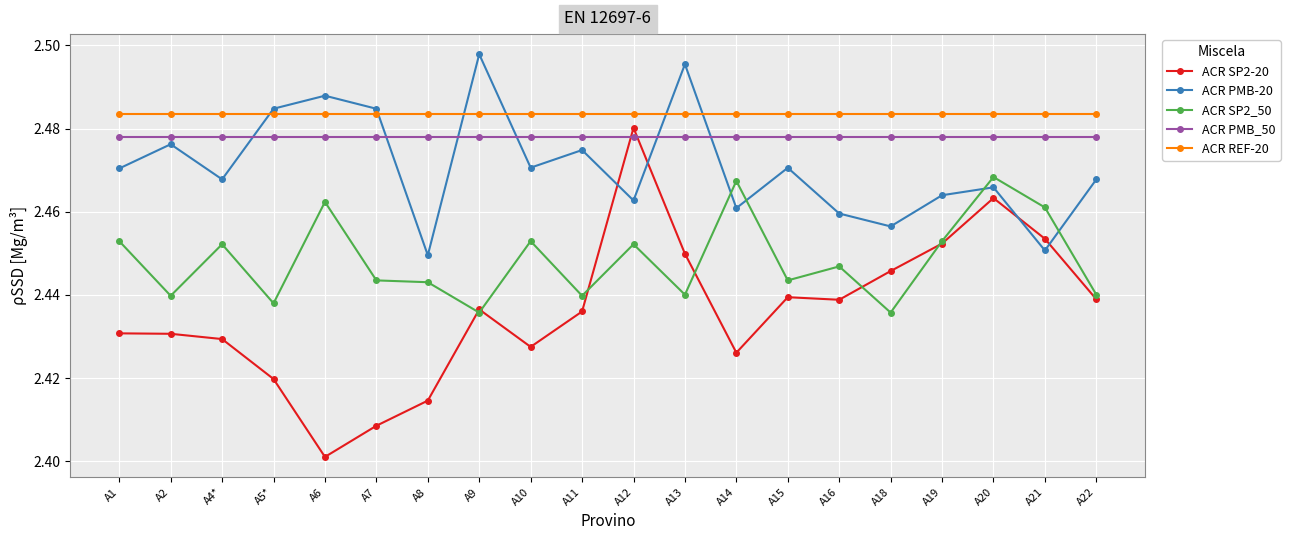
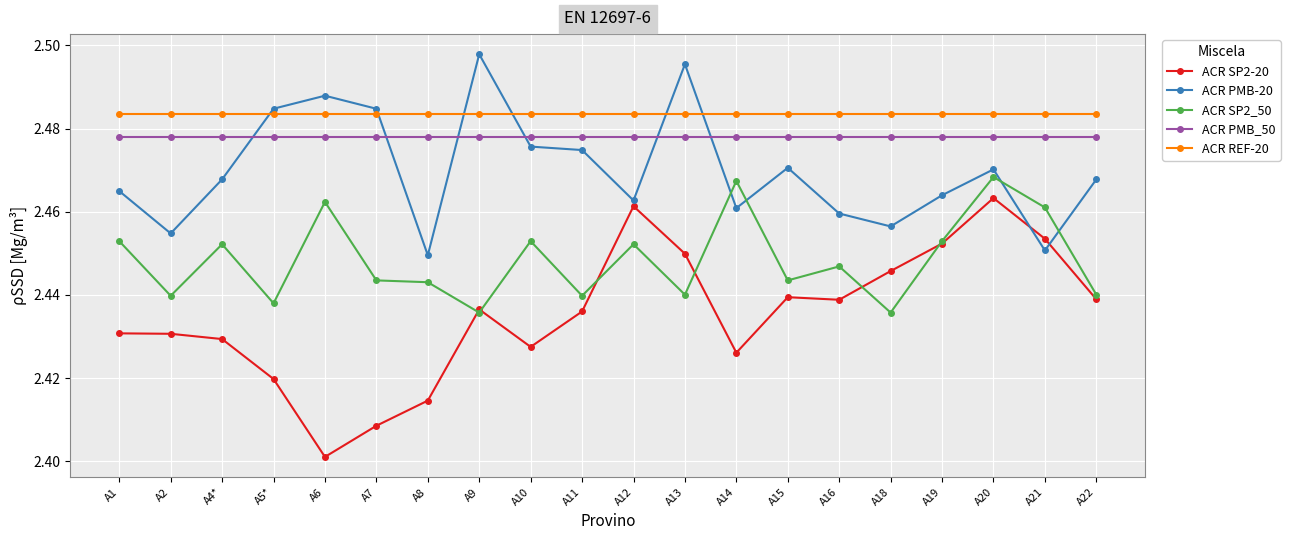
  {
    "ACR SP2-20": {
      "A1": 2.431,
      "A2": 2.431,
      "A4*": 2.429,
      "A5*": 2.420,
      "A6": 2.401,
      "A7": 2.409,
      "A8": 2.415,
      "A9": 2.437,
      "A10": 2.428,
      "A11": 2.436,
-     "A12": 2.480,
+     "A12": 2.461,
      "A13": 2.450,
      "A14": 2.426,
      "A15": 2.439,
      "A16": 2.439,
      "A18": 2.446,
      "A20": 2.463,
      "A21": 2.454,
      "A22": 2.439
    },
    "ACR PMB-20": {
-     "A1": 2.470,
-     "A2": 2.476,
+     "A1": 2.465,
+     "A2": 2.455,
      "A4*": 2.468,
      "A5*": 2.485,
      "A6": 2.488,
      "A7": 2.485,
      "A8": 2.450,
      "A9": 2.498,
-     "A10": 2.471,
+     "A10": 2.476,
      "A11": 2.475,
      "A12": 2.463,
      "A13": 2.495,
      "A14": 2.461,
      "A15": 2.471,
      "A16": 2.460,
      "A18": 2.456,
      "A19": 2.464,
-     "A20": 2.466,
+     "A20": 2.470,
      "A21": 2.451,
      "A22": 2.468
    },
    "ACR SP2_50": {
      "A1": 2.453,
      "A2": 2.440,
      "A4*": 2.452,
      "A5*": 2.438,
      "A6": 2.462,
      "A7": 2.444,
      "A8": 2.443,
      "A9": 2.436,
      "A10": 2.453,
      "A11": 2.440,
      "A12": 2.452,
      "A13": 2.440,
      "A14": 2.467,
      "A15": 2.444,
      "A16": 2.447,
      "A18": 2.436,
      "A20": 2.468,
      "A21": 2.461,
      "A22": 2.440
    },
    "ACR PMB_50": {
      "A1": 2.478,
      "A2": 2.478,
      "A4*": 2.478,
      "A5*": 2.478,
      "A6": 2.478,
      "A7": 2.478,
      "A8": 2.478,
      "A9": 2.478,
      "A10": 2.478,
      "A11": 2.478,
      "A12": 2.478,
      "A13": 2.478,
      "A14": 2.478,
      "A15": 2.478,
      "A16": 2.478,
      "A18": 2.478,
      "A19": 2.478,
      "A20": 2.478,
      "A21": 2.478,
      "A22": 2.478
    },
    "ACR REF-20": {
      "A1": 2.483,
      "A2": 2.483,
      "A4*": 2.483,
      "A5*": 2.483,
      "A6": 2.483,
      "A7": 2.483,
      "A8": 2.483,
      "A9": 2.483,
      "A10": 2.483,
      "A11": 2.483,
      "A12": 2.483,
      "A13": 2.483,
      "A14": 2.483,
      "A15": 2.483,
      "A16": 2.483,
      "A18": 2.483,
      "A19": 2.483,
      "A20": 2.483,
      "A21": 2.483,
      "A22": 2.483
    }
  }
